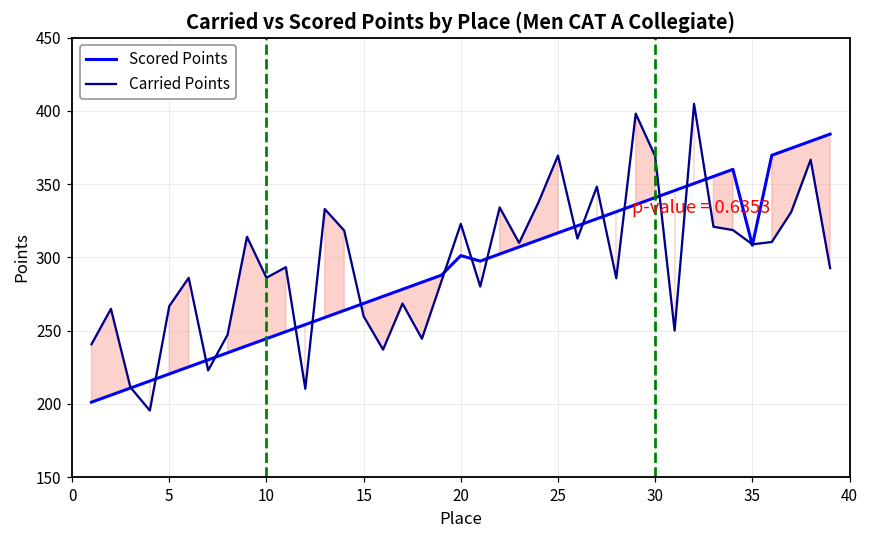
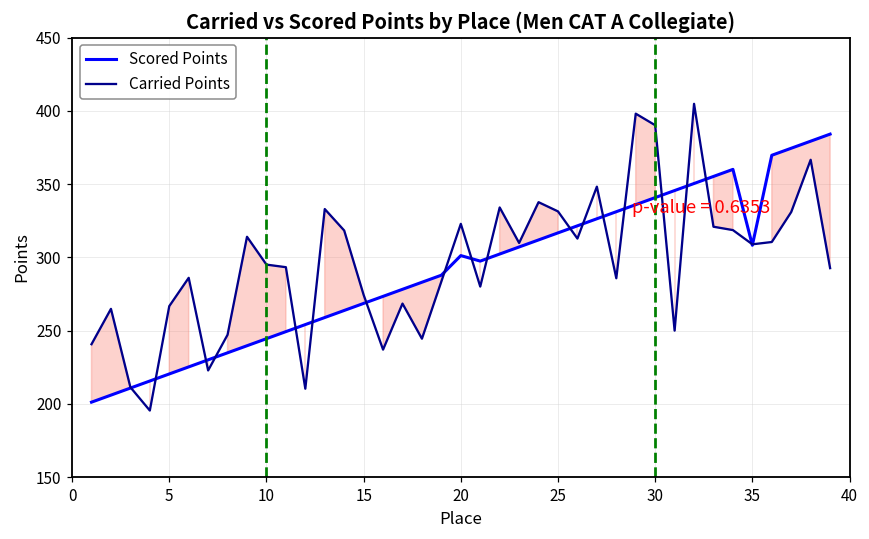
  {
    "Scored Points": {
      "5": 220,
      "10": 245,
      "15": 269,
      "20": 301,
      "25": 317,
      "30": 341
    },
    "Carried Points": {
      "5": 267,
-     "10": 286,
-     "15": 260,
+     "10": 295,
+     "15": 274,
      "20": 323,
-     "25": 370,
-     "30": 369
+     "25": 331,
+     "30": 390
    }
  }
